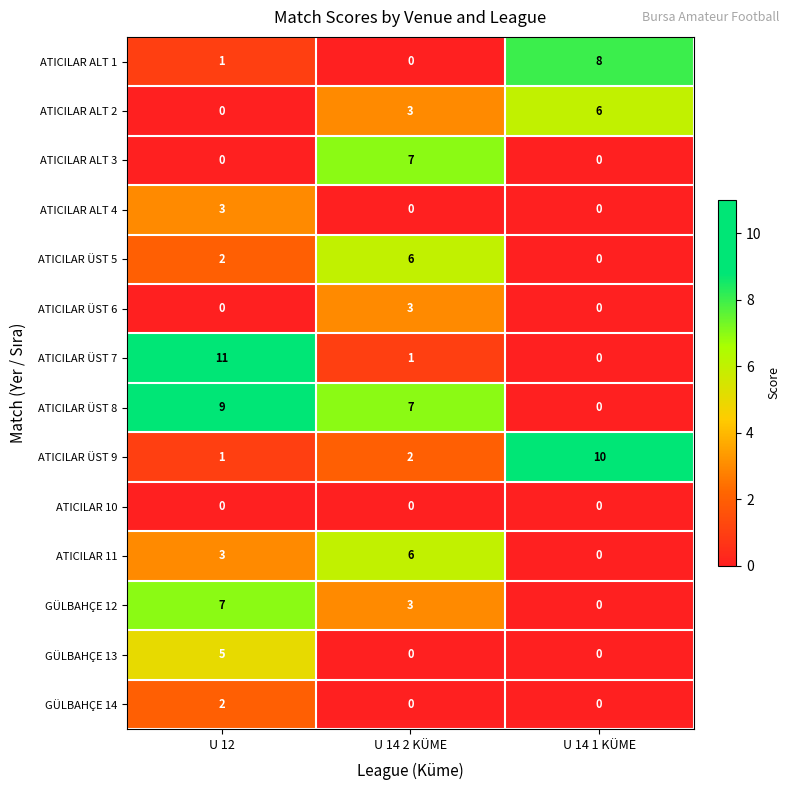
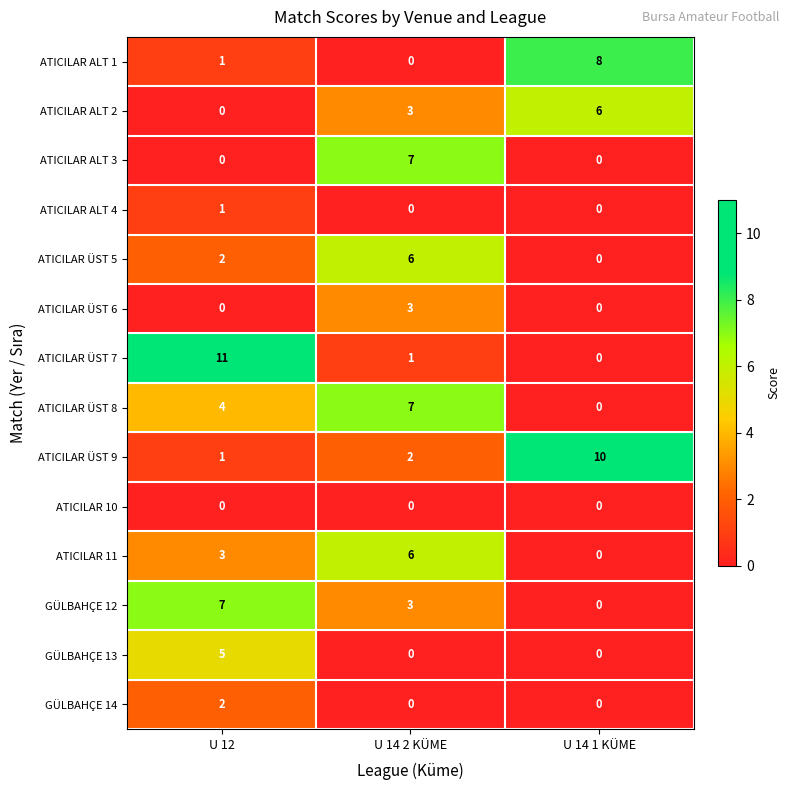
  {
    "ATICILAR ALT 1": {
      "U 12": 1,
      "U 14 2 KÜME": 0,
      "U 14 1 KÜME": 8
    },
    "ATICILAR ALT 2": {
      "U 12": 0,
      "U 14 2 KÜME": 3,
      "U 14 1 KÜME": 6
    },
    "ATICILAR ALT 3": {
      "U 12": 0,
      "U 14 2 KÜME": 7,
      "U 14 1 KÜME": 0
    },
    "ATICILAR ALT 4": {
-     "U 12": 3,
+     "U 12": 1,
      "U 14 2 KÜME": 0,
      "U 14 1 KÜME": 0
    },
    "ATICILAR ÜST 5": {
      "U 12": 2,
      "U 14 2 KÜME": 6,
      "U 14 1 KÜME": 0
    },
    "ATICILAR ÜST 6": {
      "U 12": 0,
      "U 14 2 KÜME": 3,
      "U 14 1 KÜME": 0
    },
    "ATICILAR ÜST 7": {
      "U 12": 11,
      "U 14 2 KÜME": 1,
      "U 14 1 KÜME": 0
    },
    "ATICILAR ÜST 8": {
-     "U 12": 9,
+     "U 12": 4,
      "U 14 2 KÜME": 7,
      "U 14 1 KÜME": 0
    },
    "ATICILAR ÜST 9": {
      "U 12": 1,
      "U 14 2 KÜME": 2,
      "U 14 1 KÜME": 10
    },
    "ATICILAR 10": {
      "U 12": 0,
      "U 14 2 KÜME": 0,
      "U 14 1 KÜME": 0
    },
    "ATICILAR 11": {
      "U 12": 3,
      "U 14 2 KÜME": 6,
      "U 14 1 KÜME": 0
    },
    "GÜLBAHÇE 12": {
      "U 12": 7,
      "U 14 2 KÜME": 3,
      "U 14 1 KÜME": 0
    },
    "GÜLBAHÇE 13": {
      "U 12": 5,
      "U 14 2 KÜME": 0,
      "U 14 1 KÜME": 0
    },
    "GÜLBAHÇE 14": {
      "U 12": 2,
      "U 14 2 KÜME": 0,
      "U 14 1 KÜME": 0
    }
  }
